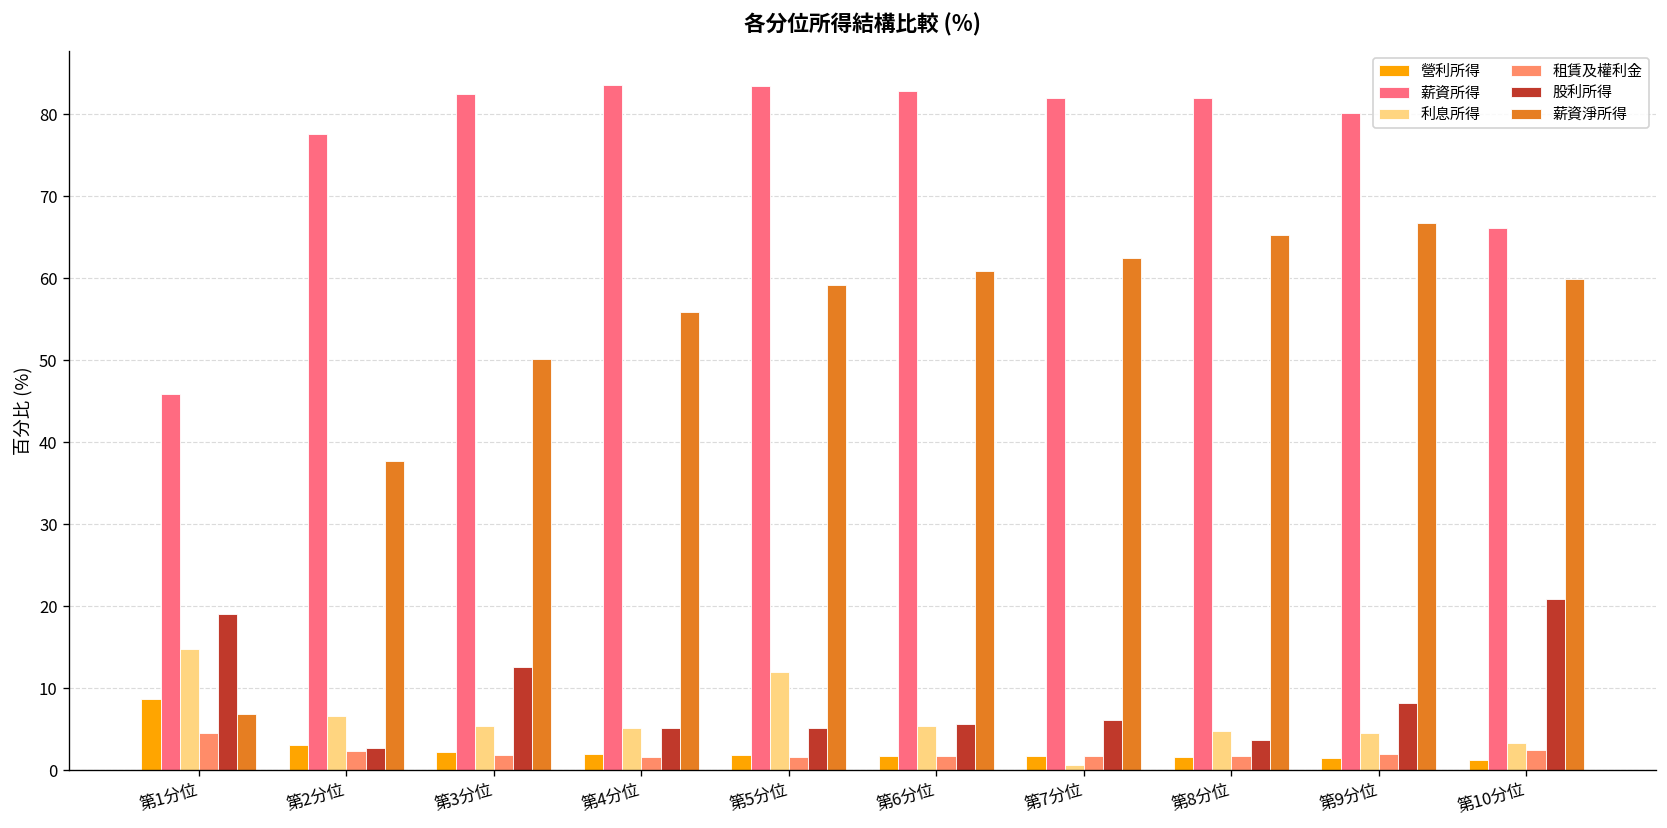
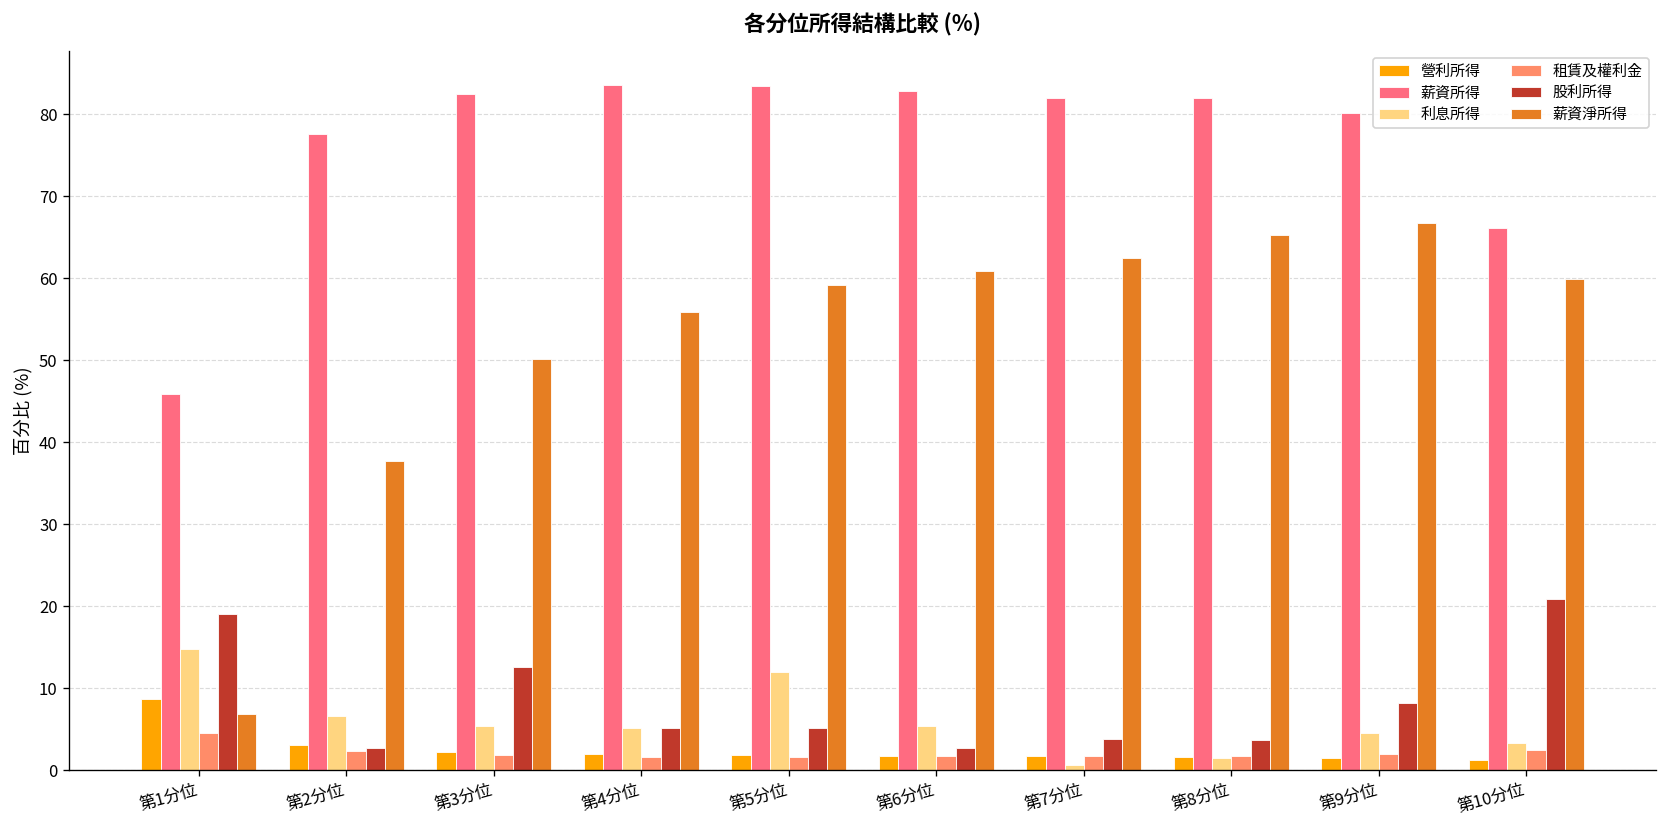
  {
    "利息所得": {
      "第1分位": 15,
      "第2分位": 7,
      "第3分位": 5,
      "第4分位": 5,
      "第5分位": 12,
      "第6分位": 5,
      "第7分位": 1,
-     "第8分位": 5,
+     "第8分位": 1,
      "第9分位": 5,
      "第10分位": 3
    },
    "股利所得": {
      "第1分位": 19,
      "第2分位": 3,
      "第3分位": 13,
      "第4分位": 5,
      "第5分位": 5,
-     "第6分位": 6,
-     "第7分位": 6,
+     "第6分位": 3,
+     "第7分位": 4,
      "第8分位": 4,
      "第9分位": 8,
      "第10分位": 21
    }
  }
